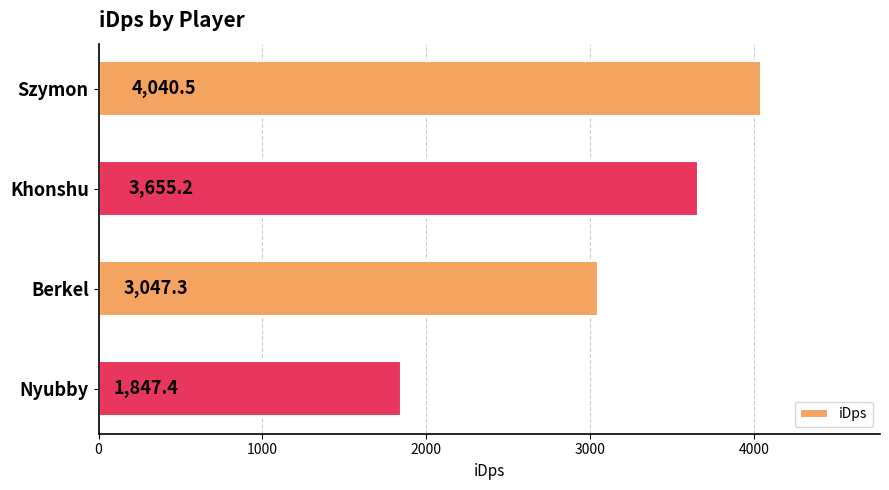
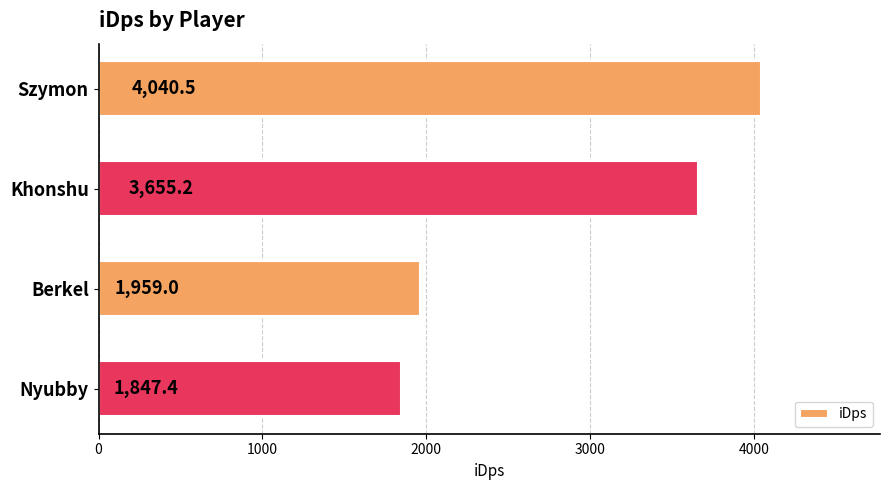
  {
    "Szymon": "4,040.5",
    "Khonshu": "3,655.2",
-   "Berkel": "3,047.3",
+   "Berkel": "1,959.0",
    "Nyubby": "1,847.4"
  }
